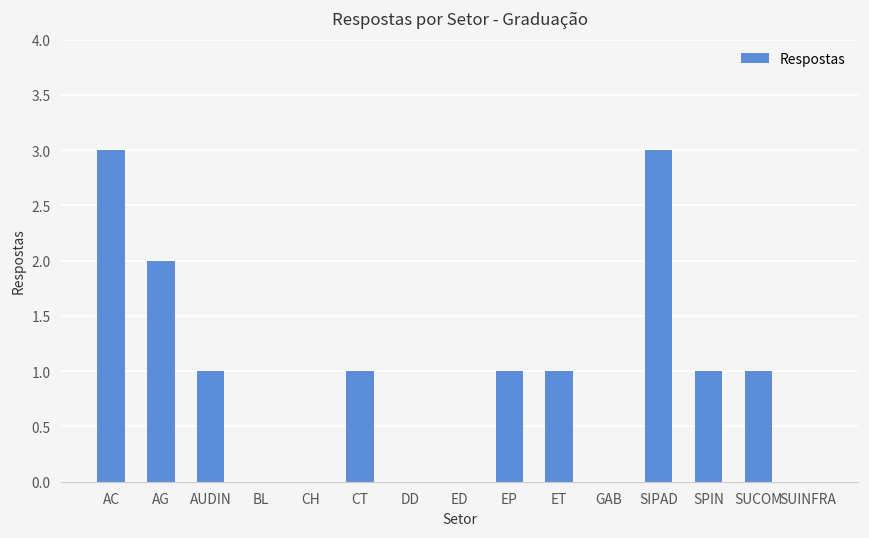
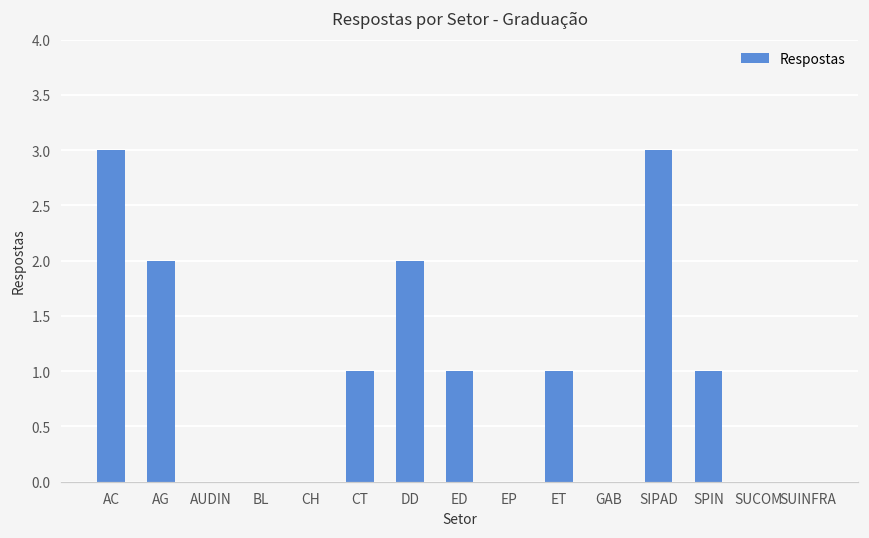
  {
    "AC": 3,
    "AG": 2,
-   "AUDIN": 1,
+   "AUDIN": 0,
    "BL": 0,
    "CH": 0,
    "CT": 1,
-   "DD": 0,
-   "ED": 0,
-   "EP": 1,
+   "DD": 2,
+   "ED": 1,
+   "EP": 0,
    "ET": 1,
    "GAB": 0,
    "SIPAD": 3,
    "SPIN": 1,
-   "SUCOM": 1,
+   "SUCOM": 0,
    "SUINFRA": 0
  }
